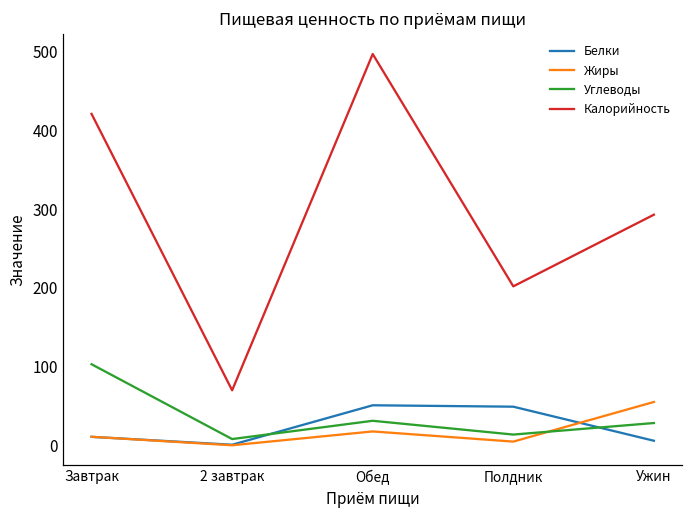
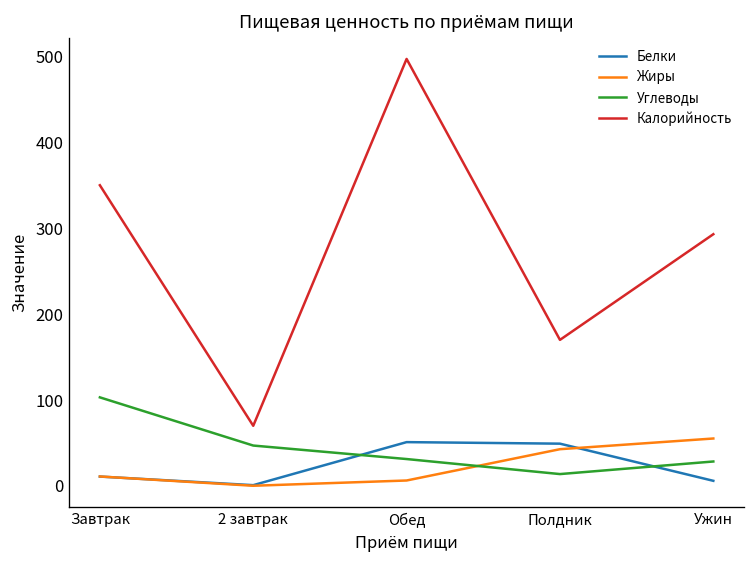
  {
    "Белки": {
      "Обед": 50,
      "Полдник": 50,
      "Ужин": 10
    },
    "Жиры": {
-     "Обед": 20,
-     "Полдник": 0,
+     "Обед": 10,
+     "Полдник": 40,
      "Ужин": 60
    },
    "Углеводы": {
      "Завтрак": 100,
-     "2 завтрак": 10,
+     "2 завтрак": 50,
      "Обед": 30,
      "Полдник": 10,
      "Ужин": 30
    },
    "Калорийность": {
-     "Завтрак": 420,
+     "Завтрак": 350,
      "2 завтрак": 70,
      "Обед": 500,
-     "Полдник": 200,
+     "Полдник": 170,
      "Ужин": 290
    }
  }
